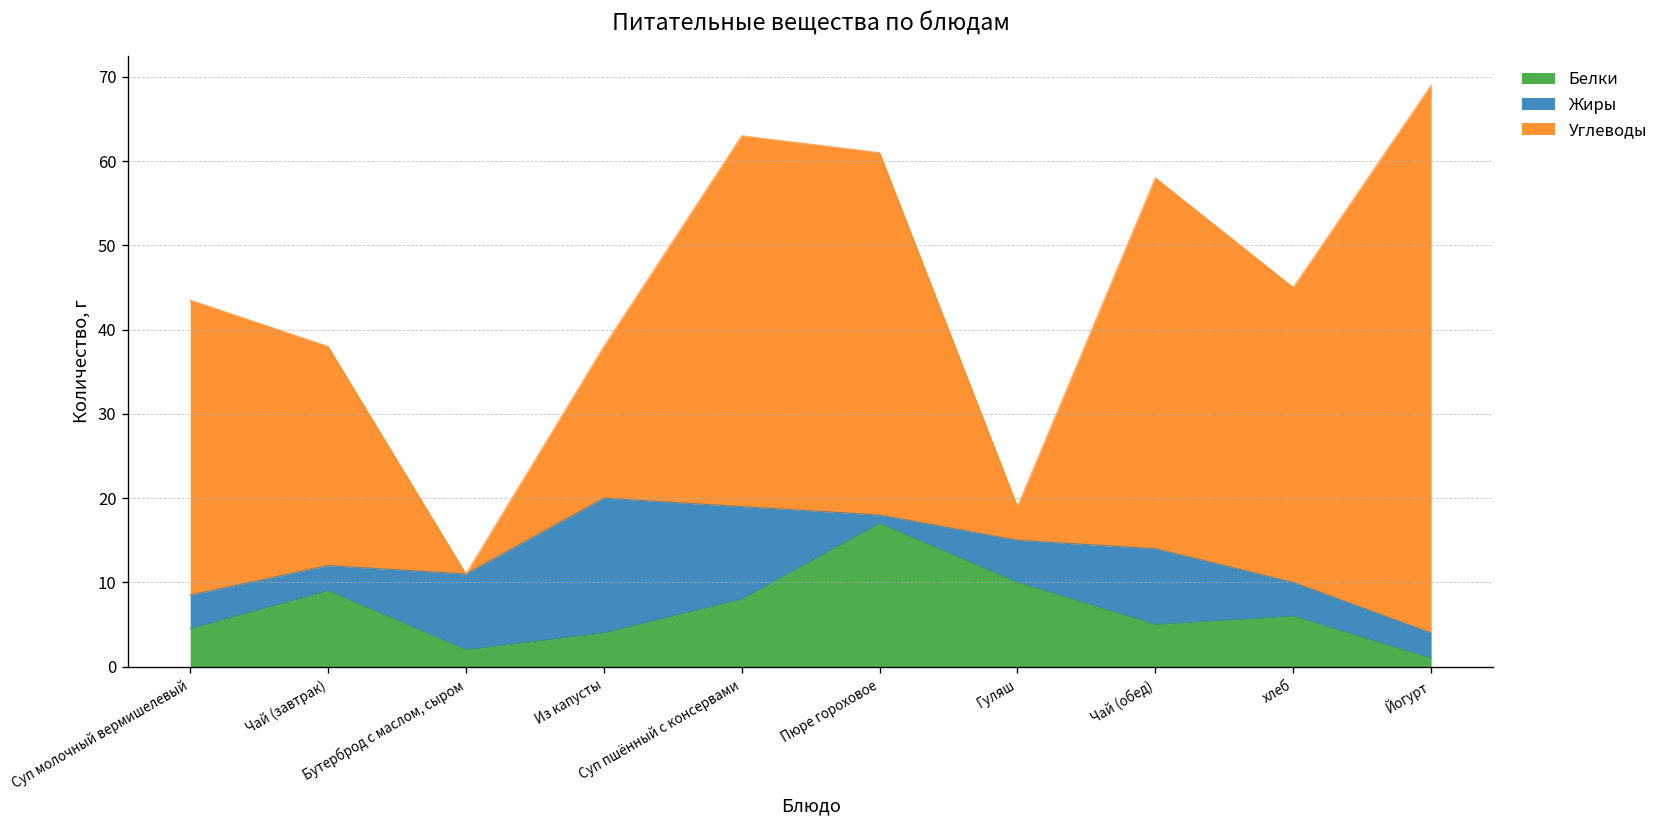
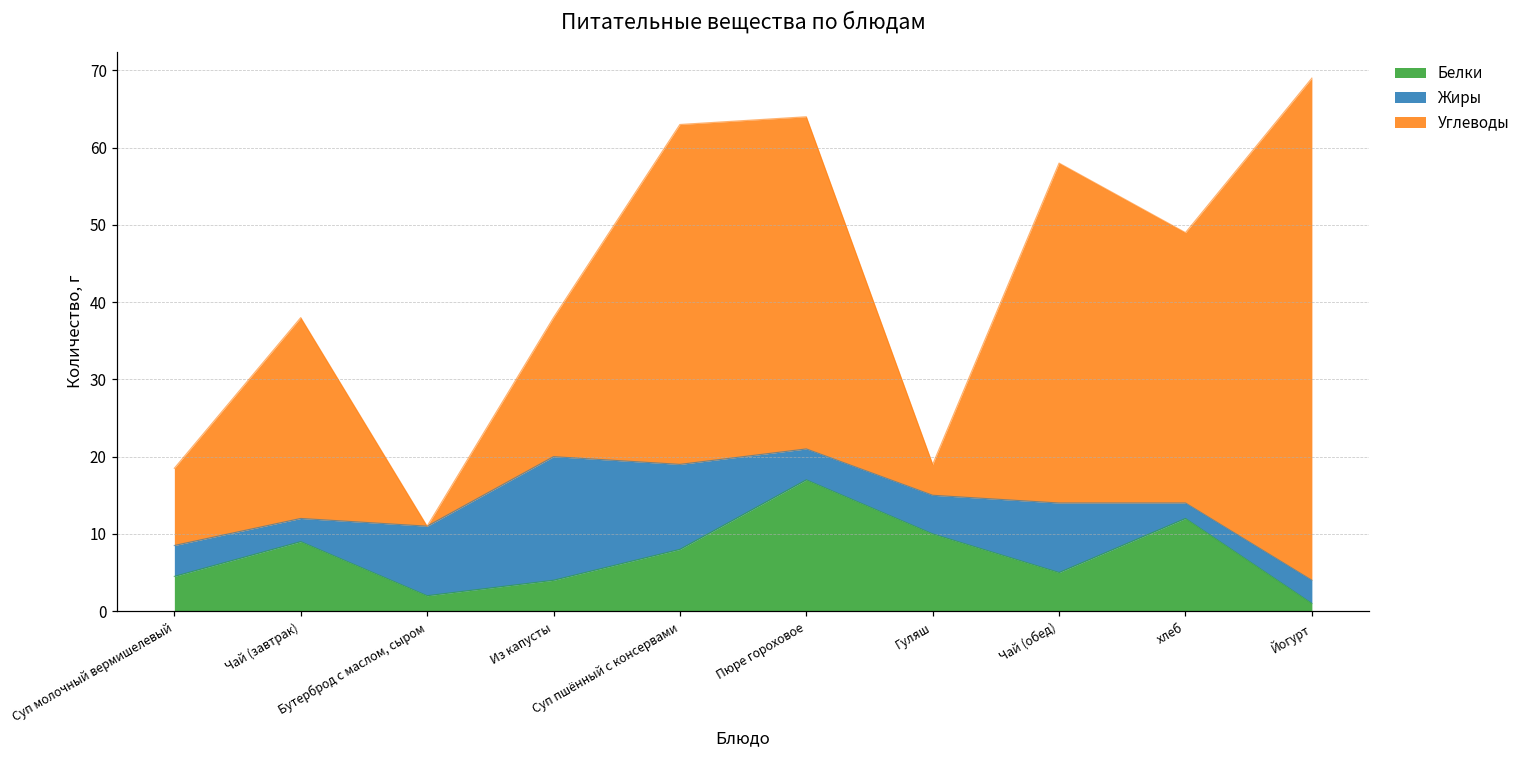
  {
    "Белки": {
      "Суп молочный вермишелевый": 5,
      "Чай (завтрак)": 9,
      "Бутерброд с маслом, сыром": 2,
      "Из капусты": 4,
      "Суп пшённый с консервами": 8,
      "Пюре гороховое": 17,
      "Гуляш": 10,
      "Чай (обед)": 5,
-     "хлеб": 6,
+     "хлеб": 12,
      "Йогурт": 1
    },
    "Жиры": {
      "Суп молочный вермишелевый": 4,
      "Чай (завтрак)": 3,
      "Из капусты": 16,
      "Суп пшённый с консервами": 11,
-     "Пюре гороховое": 1,
+     "Пюре гороховое": 4,
      "Гуляш": 5,
      "Чай (обед)": 9,
-     "хлеб": 4,
+     "хлеб": 2,
      "Йогурт": 3
    },
    "Углеводы": {
-     "Суп молочный вермишелевый": 35,
+     "Суп молочный вермишелевый": 10,
      "Чай (завтрак)": 26,
      "Из капусты": 18,
      "Суп пшённый с консервами": 44,
      "Пюре гороховое": 43,
      "Гуляш": 4,
      "Чай (обед)": 44,
      "хлеб": 35,
      "Йогурт": 65
    }
  }
